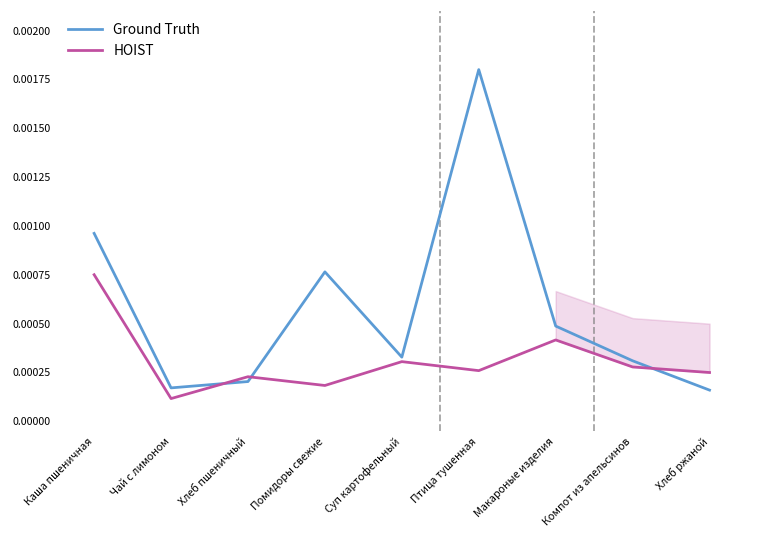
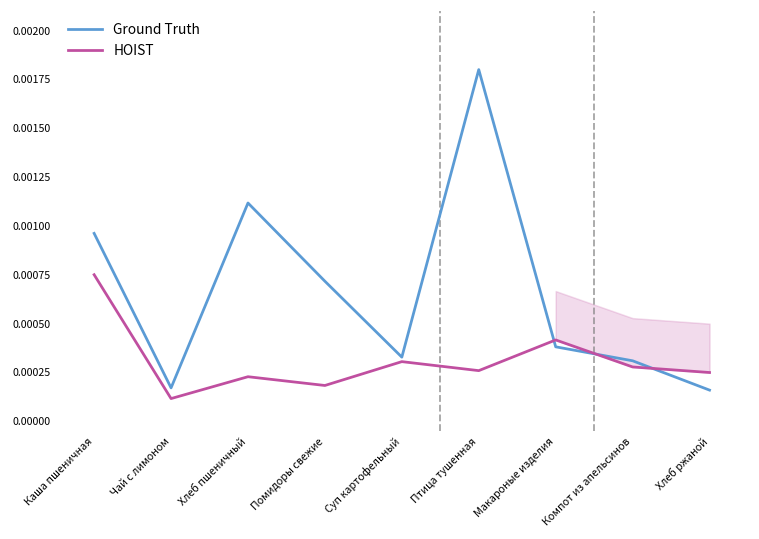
  {
    "Ground Truth": {
      "Каша пшеничная": 0.00096,
      "Чай с лимоном": 0.00017,
-     "Хлеб пшеничный": 0.00020,
-     "Помидоры свежие": 0.00076,
+     "Хлеб пшеничный": 0.00112,
+     "Помидоры свежие": 0.00072,
      "Суп картофельный": 0.00033,
      "Птица тушенная": 0.00180,
-     "Макароные изделия": 0.00049,
+     "Макароные изделия": 0.00038,
      "Компот из апельсинов": 0.00031,
      "Хлеб ржаной": 0.00016
    }
  }
